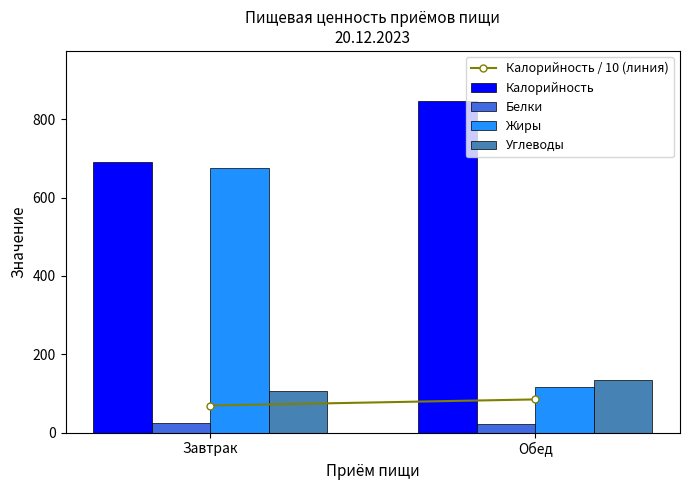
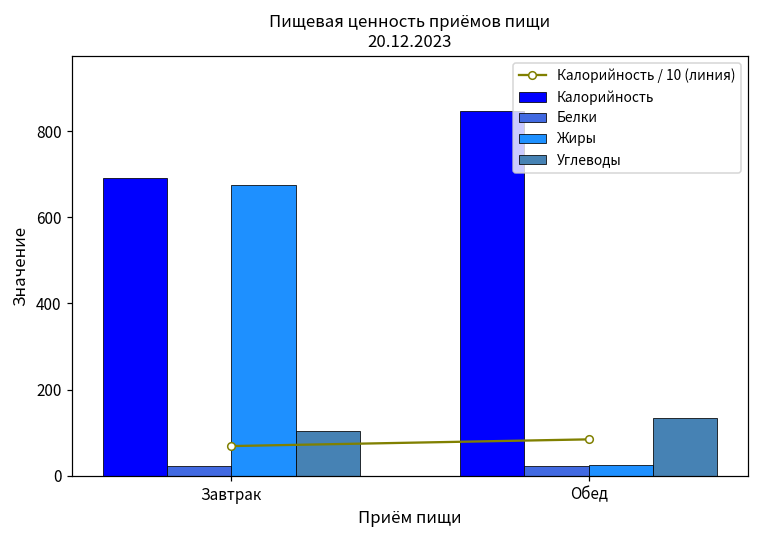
  {
    "Калорийность": {
      "Завтрак": 690,
      "Обед": 850
    },
    "Калорийность / 10 (линия)": {
      "Завтрак": 70,
      "Обед": 80
    },
    "Жиры": {
      "Завтрак": 680,
-     "Обед": 120
+     "Обед": 20
    }
  }
